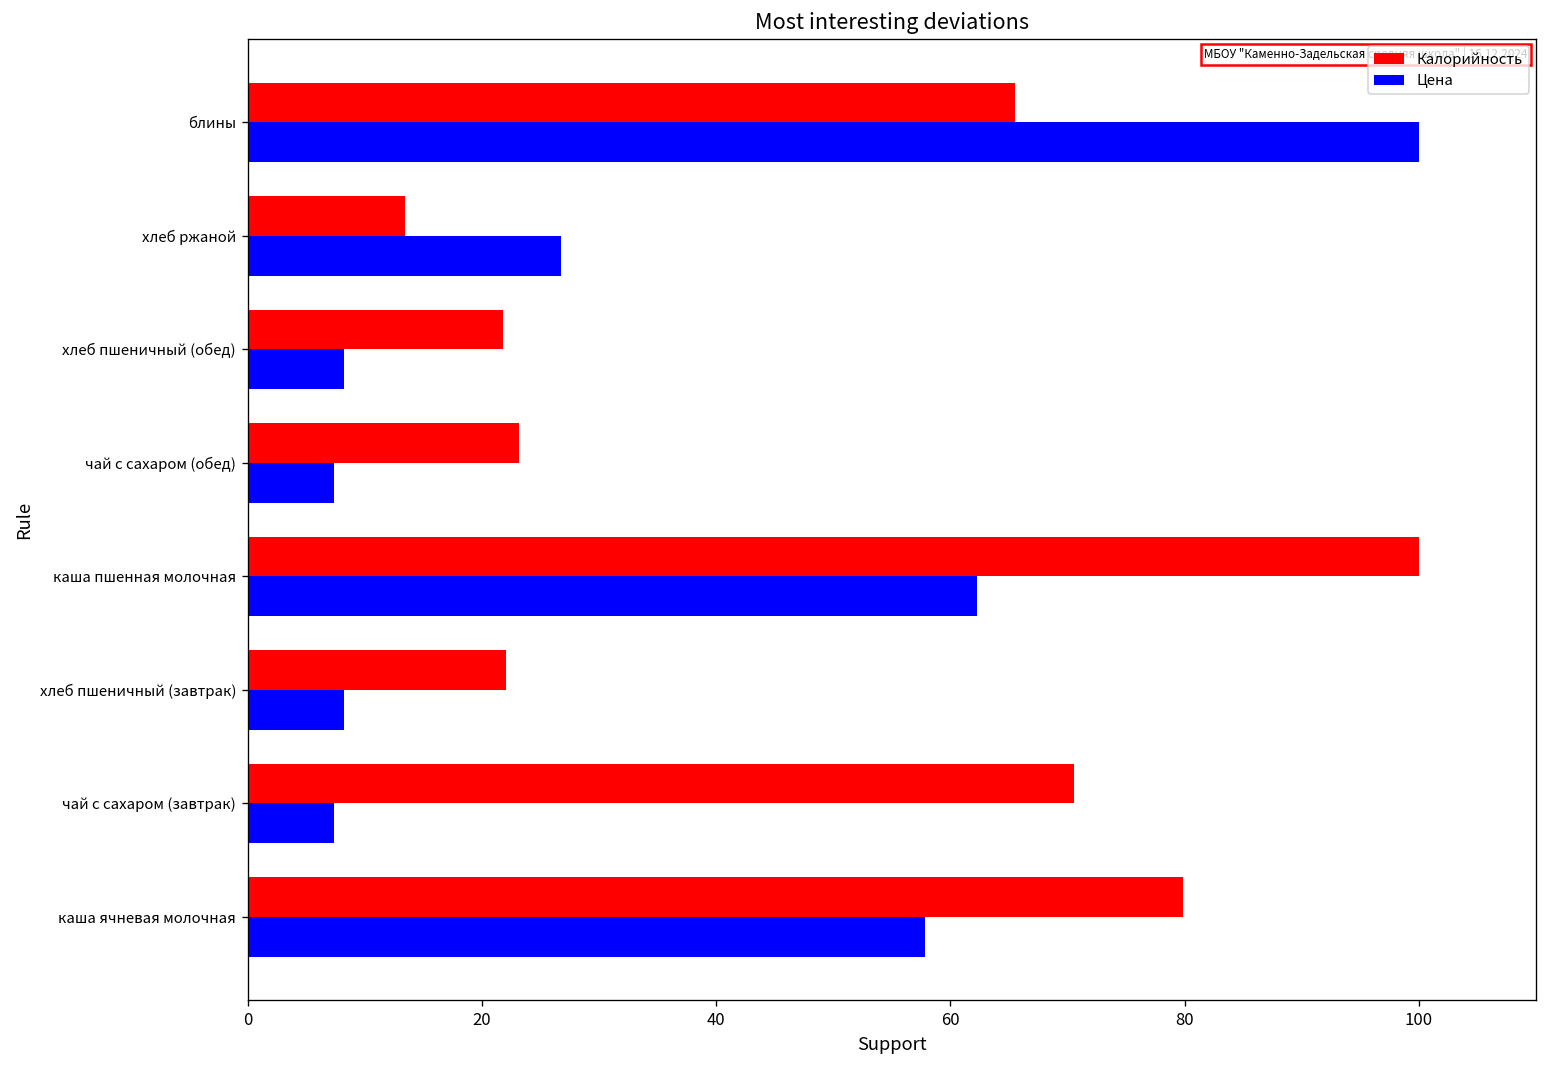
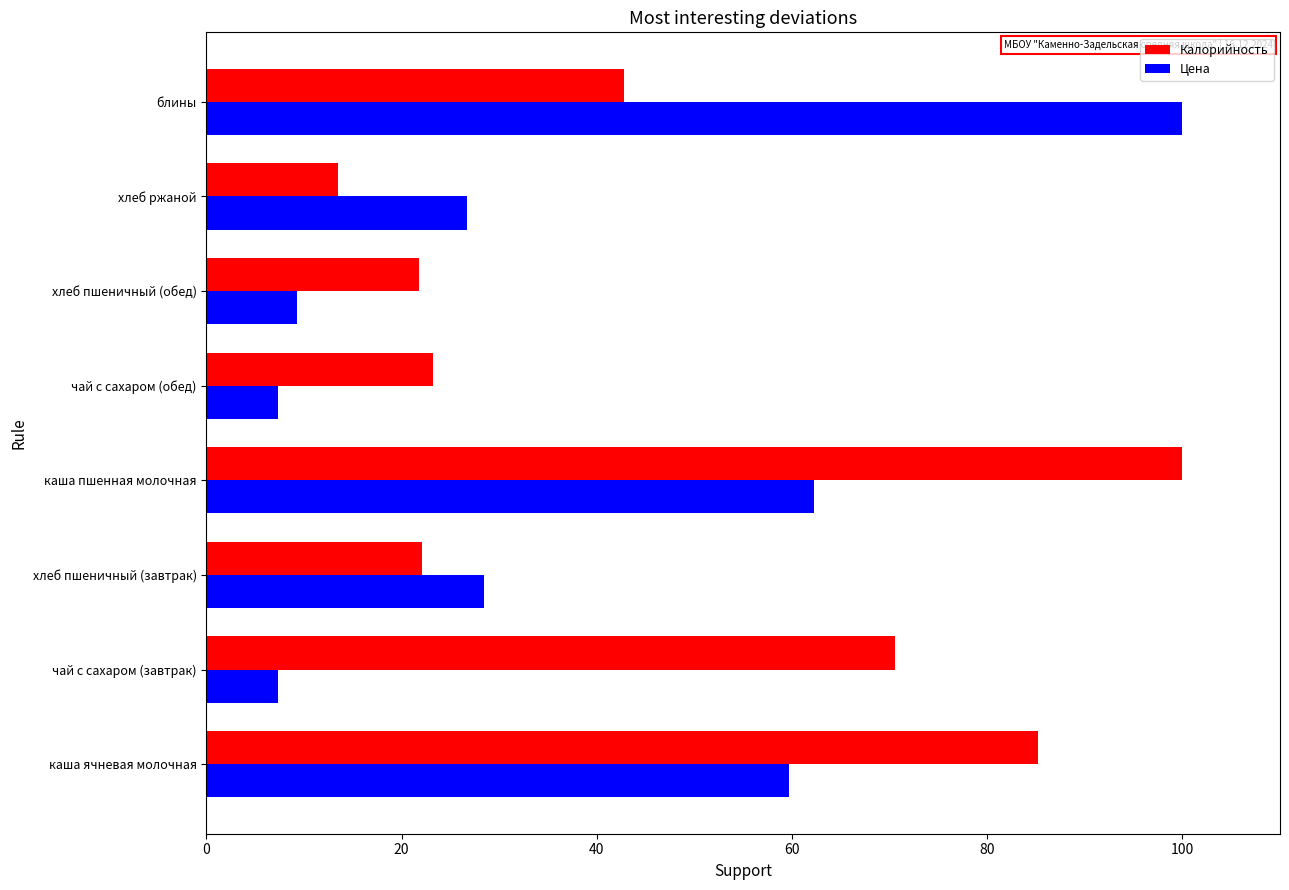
  {
    "Калорийность": {
-     "блины": 66,
+     "блины": 43,
      "хлеб ржаной": 13,
      "хлеб пшеничный (обед)": 22,
      "чай с сахаром (обед)": 23,
      "каша пшенная молочная": 100,
      "хлеб пшеничный (завтрак)": 22,
      "чай с сахаром (завтрак)": 71,
-     "каша ячневая молочная": 80
+     "каша ячневая молочная": 85
    },
    "Цена": {
      "блины": 100,
      "хлеб ржаной": 27,
-     "хлеб пшеничный (обед)": 8,
+     "хлеб пшеничный (обед)": 9,
      "чай с сахаром (обед)": 7,
      "каша пшенная молочная": 62,
-     "хлеб пшеничный (завтрак)": 8,
+     "хлеб пшеничный (завтрак)": 28,
      "чай с сахаром (завтрак)": 7,
-     "каша ячневая молочная": 58
+     "каша ячневая молочная": 60
    }
  }
